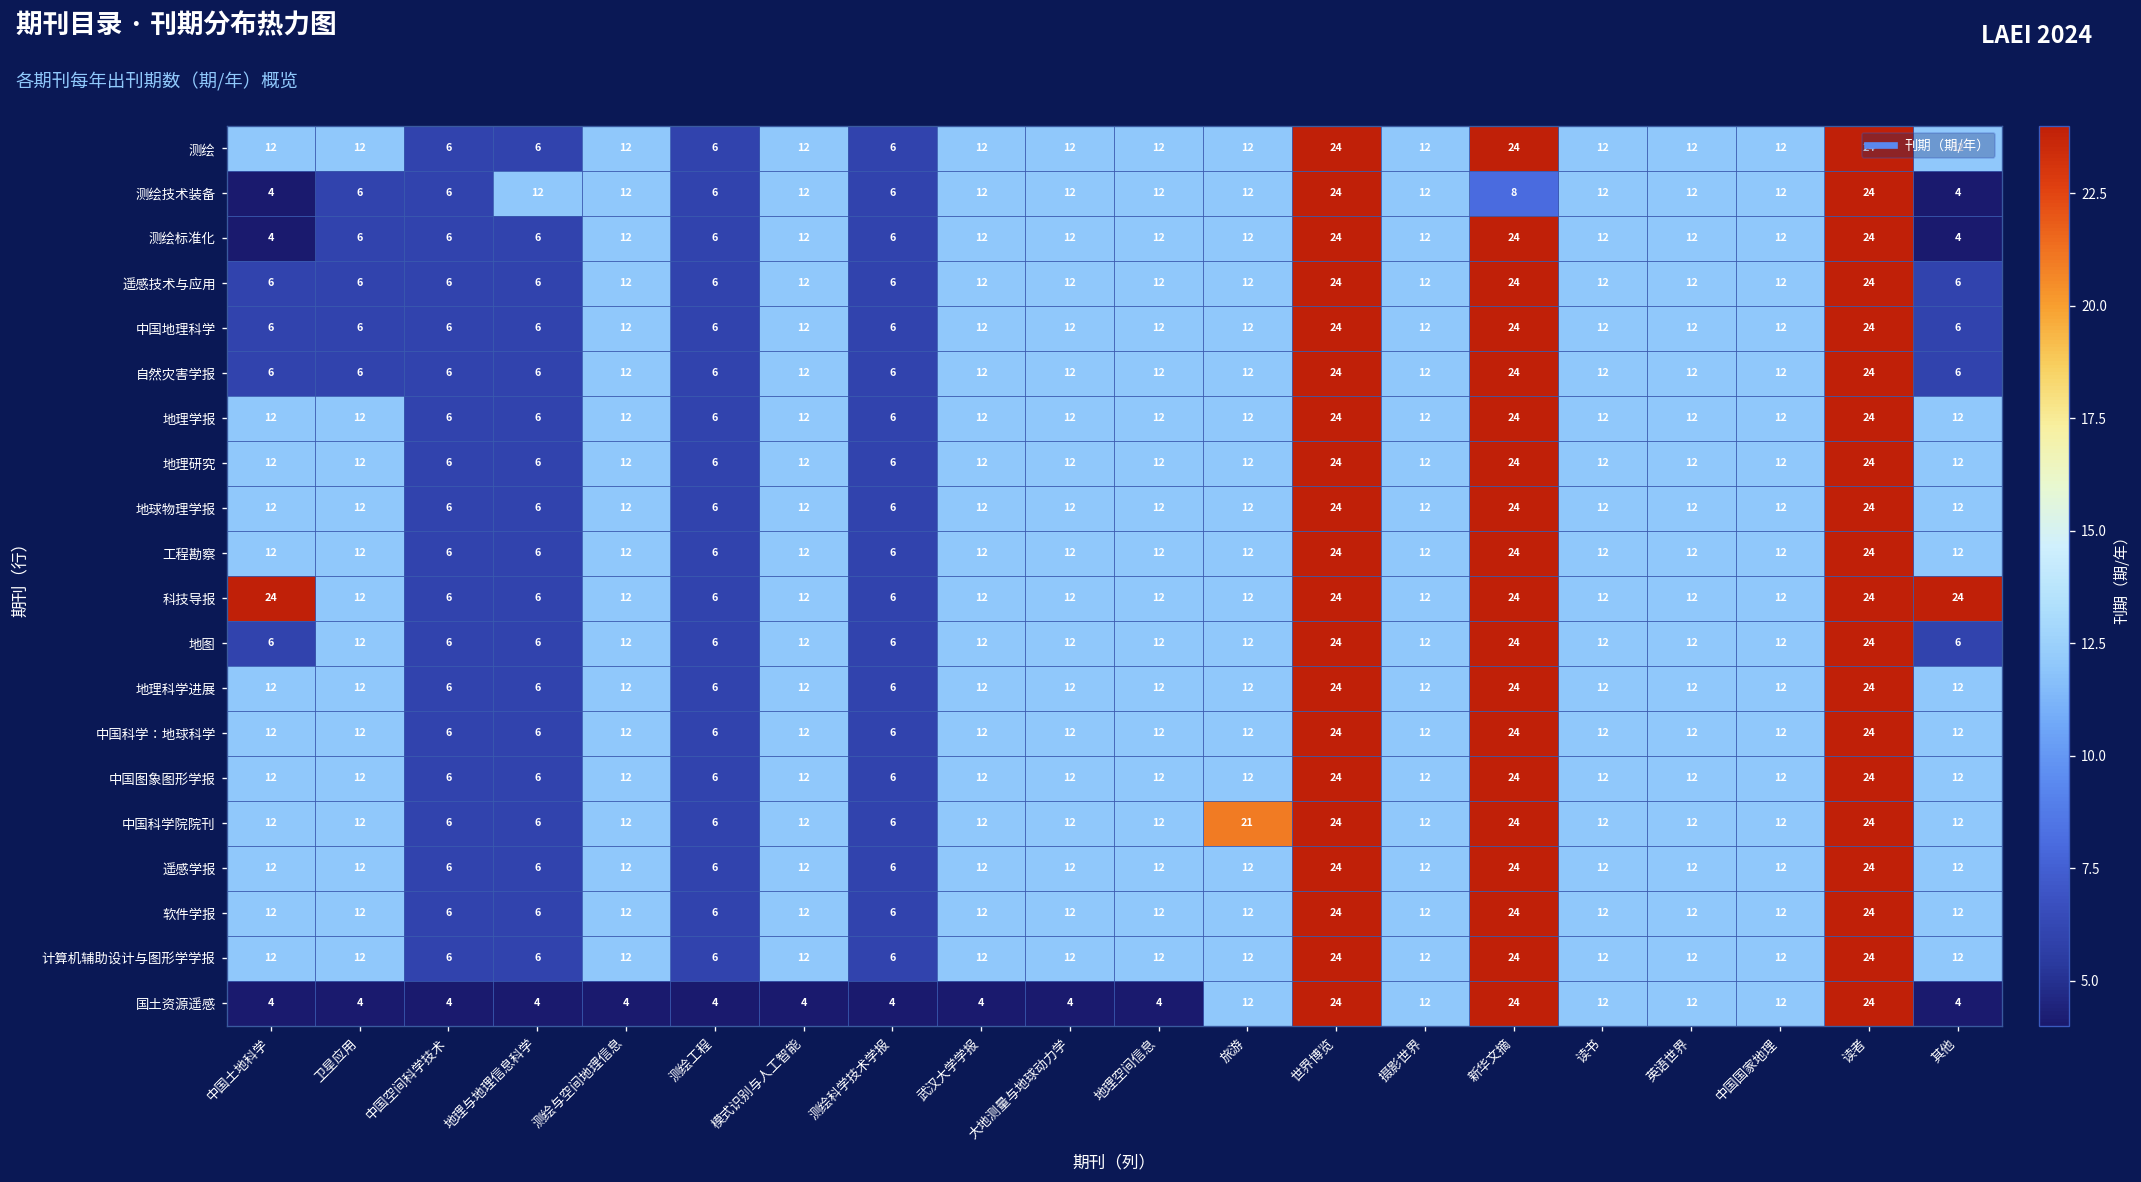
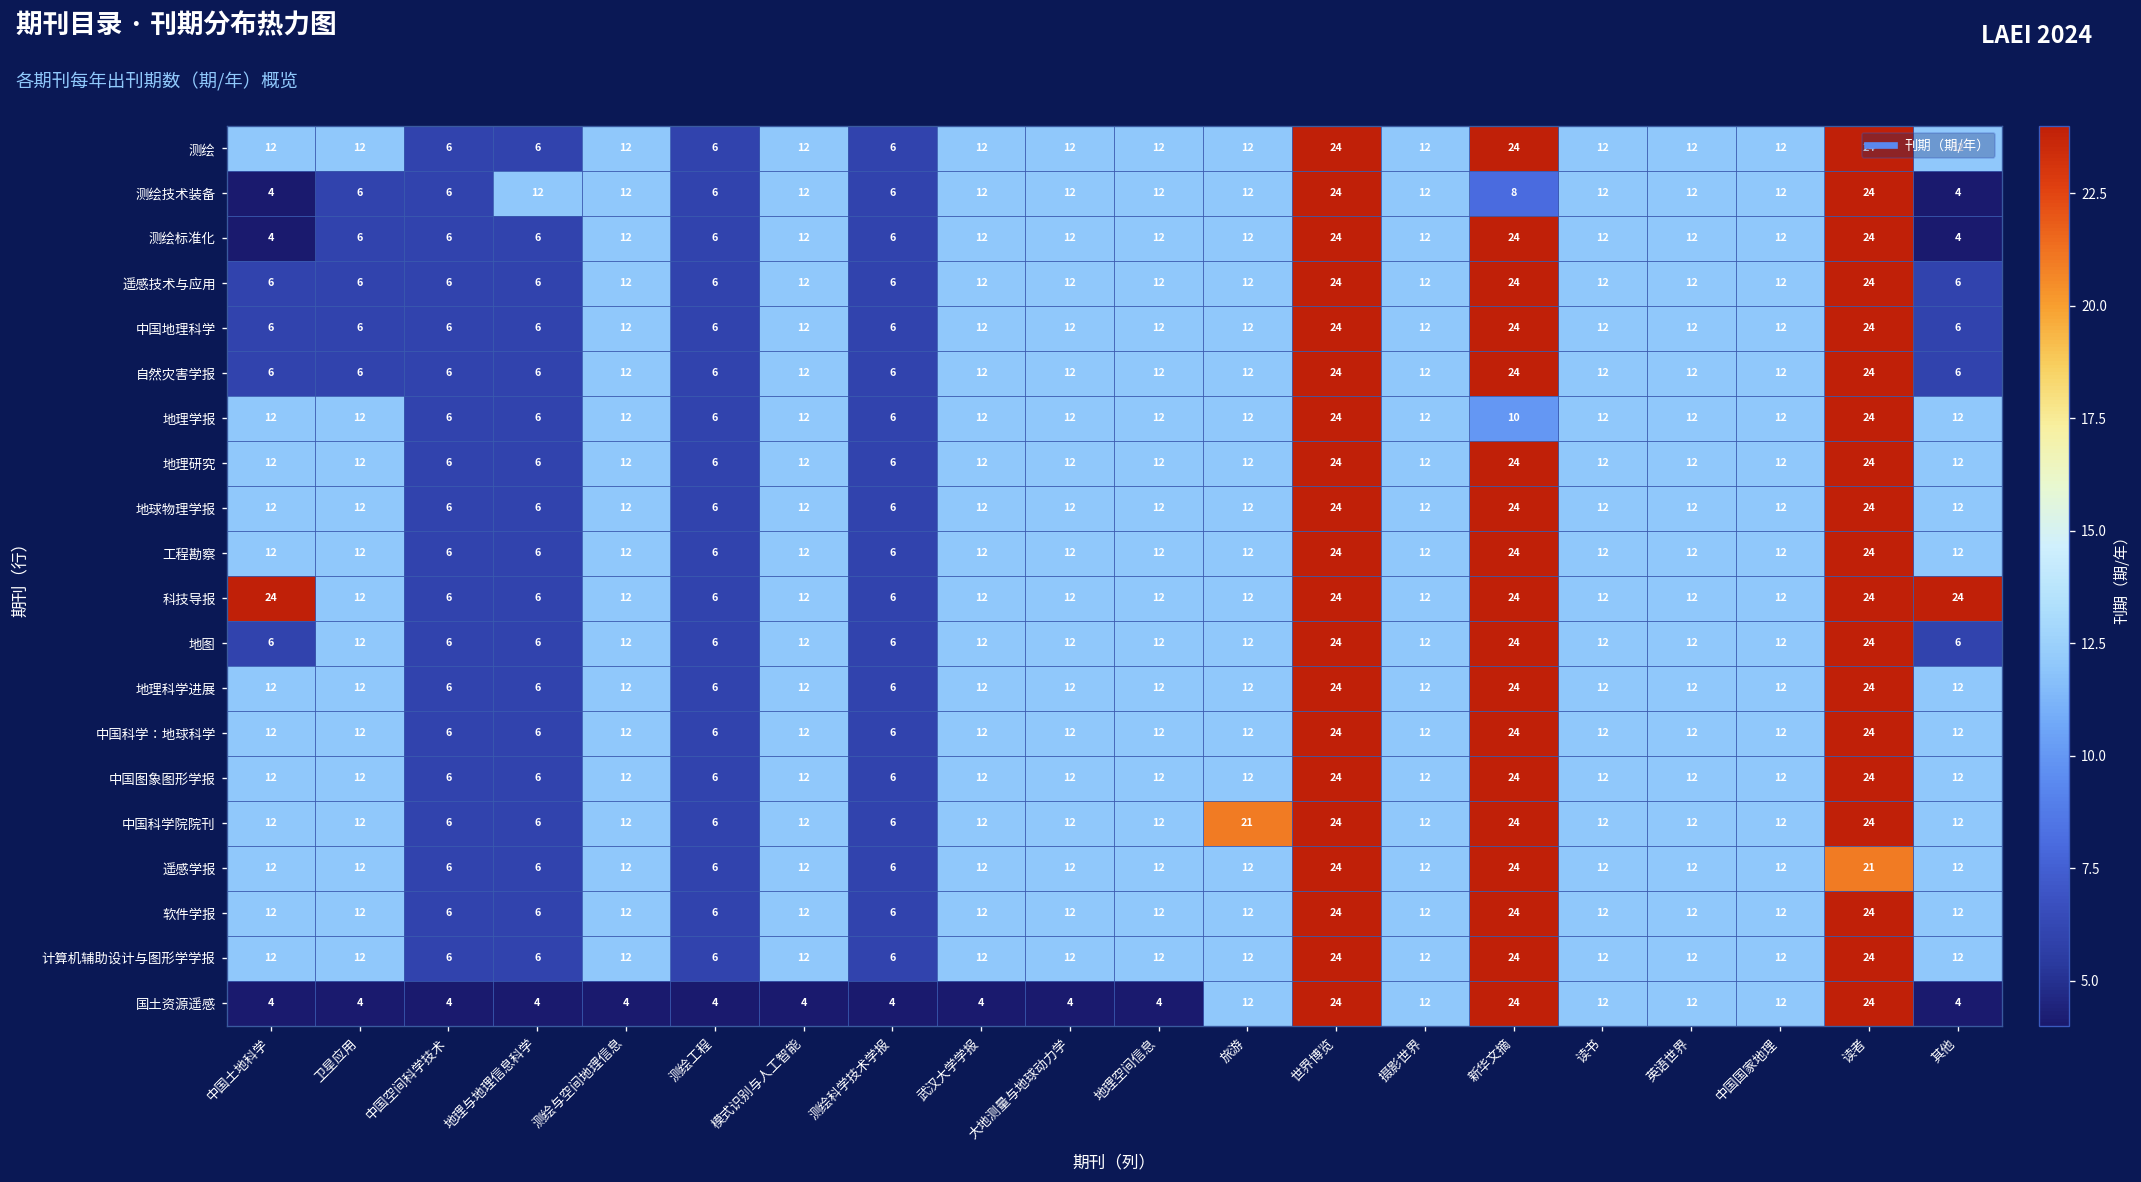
  {
    "地理学报": {
      "中国土地科学": 12,
      "卫星应用": 12,
      "中国空间科学技术": 6,
      "地理与地理信息科学": 6,
      "测绘与空间地理信息": 12,
      "测绘工程": 6,
      "模式识别与人工智能": 12,
      "测绘科学技术学报": 6,
      "武汉大学学报": 12,
      "大地测量与地球动力学": 12,
      "地理空间信息": 12,
      "旅游": 12,
      "世界博览": 24,
      "摄影世界": 12,
-     "新华文摘": 24,
+     "新华文摘": 10,
      "读书": 12,
      "英语世界": 12,
      "中国国家地理": 12,
      "读者": 24,
      "其他": 12
    },
    "遥感学报": {
      "中国土地科学": 12,
      "卫星应用": 12,
      "中国空间科学技术": 6,
      "地理与地理信息科学": 6,
      "测绘与空间地理信息": 12,
      "测绘工程": 6,
      "模式识别与人工智能": 12,
      "测绘科学技术学报": 6,
      "武汉大学学报": 12,
      "大地测量与地球动力学": 12,
      "地理空间信息": 12,
      "旅游": 12,
      "世界博览": 24,
      "摄影世界": 12,
      "新华文摘": 24,
      "读书": 12,
      "英语世界": 12,
      "中国国家地理": 12,
-     "读者": 24,
+     "读者": 21,
      "其他": 12
    }
  }
